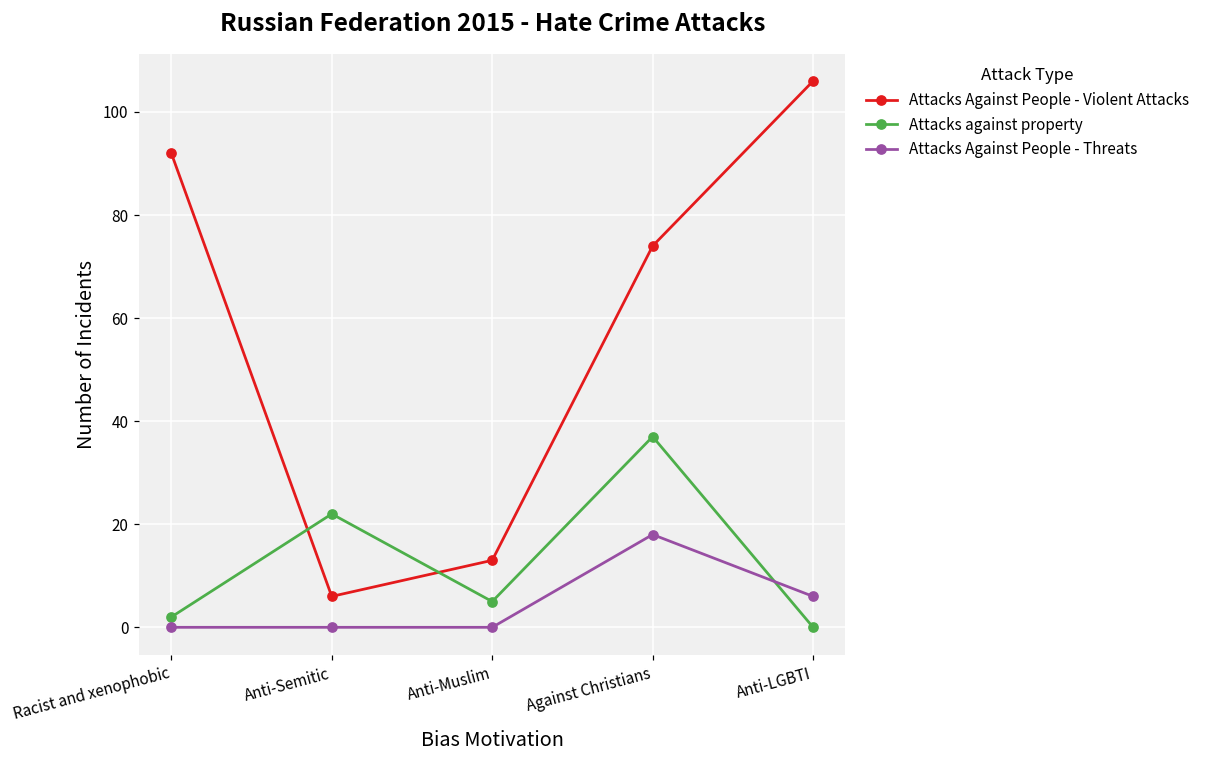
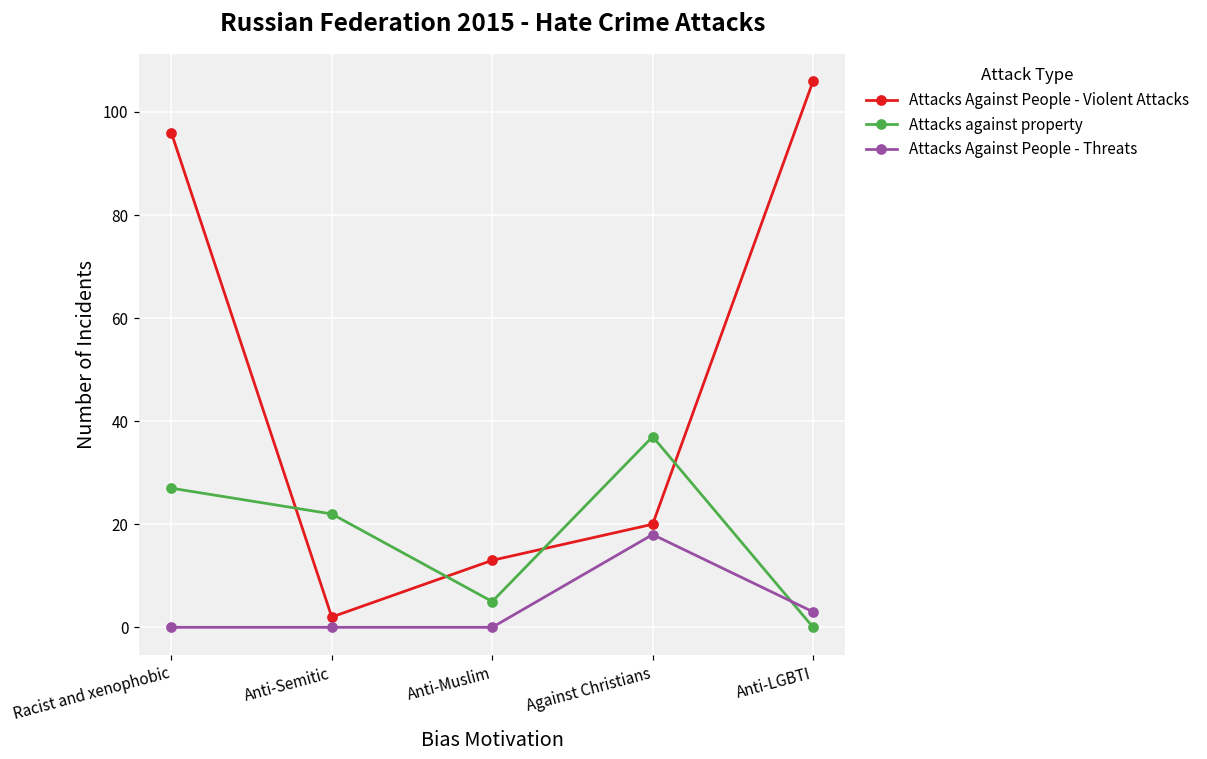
  {
    "Attacks Against People - Violent Attacks": {
-     "Racist and xenophobic": 92,
-     "Anti-Semitic": 6,
+     "Racist and xenophobic": 96,
+     "Anti-Semitic": 2,
      "Anti-Muslim": 13,
-     "Against Christians": 74,
+     "Against Christians": 20,
      "Anti-LGBTI": 106
    },
    "Attacks against property": {
-     "Racist and xenophobic": 2,
+     "Racist and xenophobic": 27,
      "Anti-Semitic": 22,
      "Anti-Muslim": 5,
      "Against Christians": 37,
      "Anti-LGBTI": 0
    },
    "Attacks Against People - Threats": {
      "Racist and xenophobic": 0,
      "Anti-Semitic": 0,
      "Anti-Muslim": 0,
      "Against Christians": 18,
-     "Anti-LGBTI": 6
+     "Anti-LGBTI": 3
    }
  }
